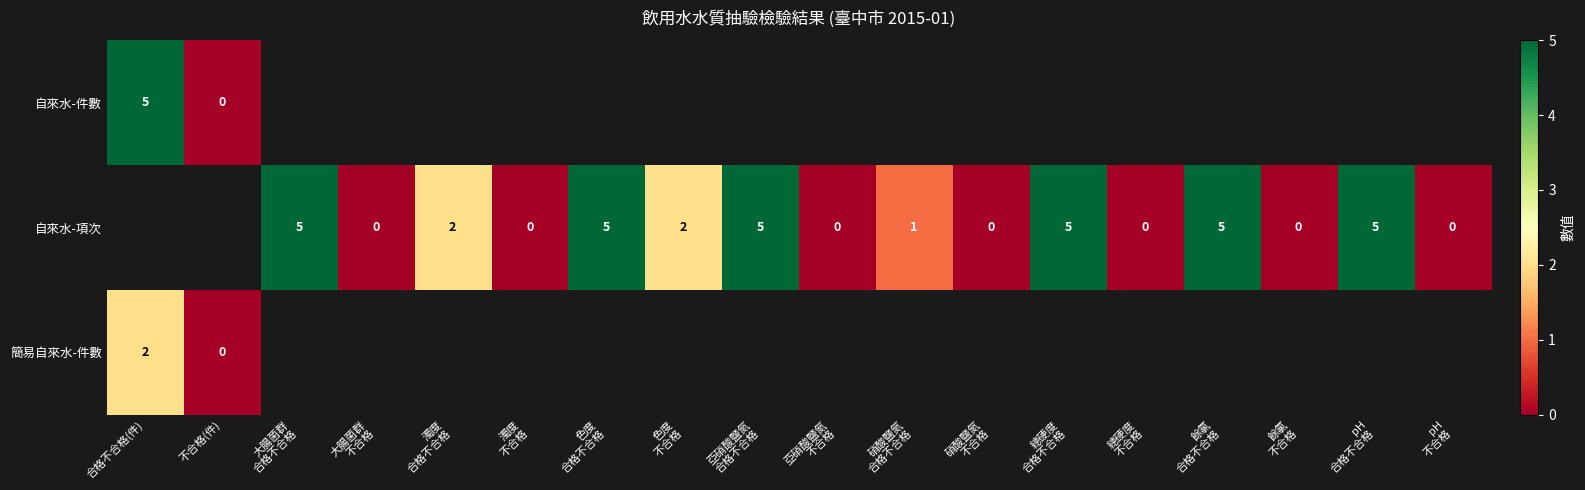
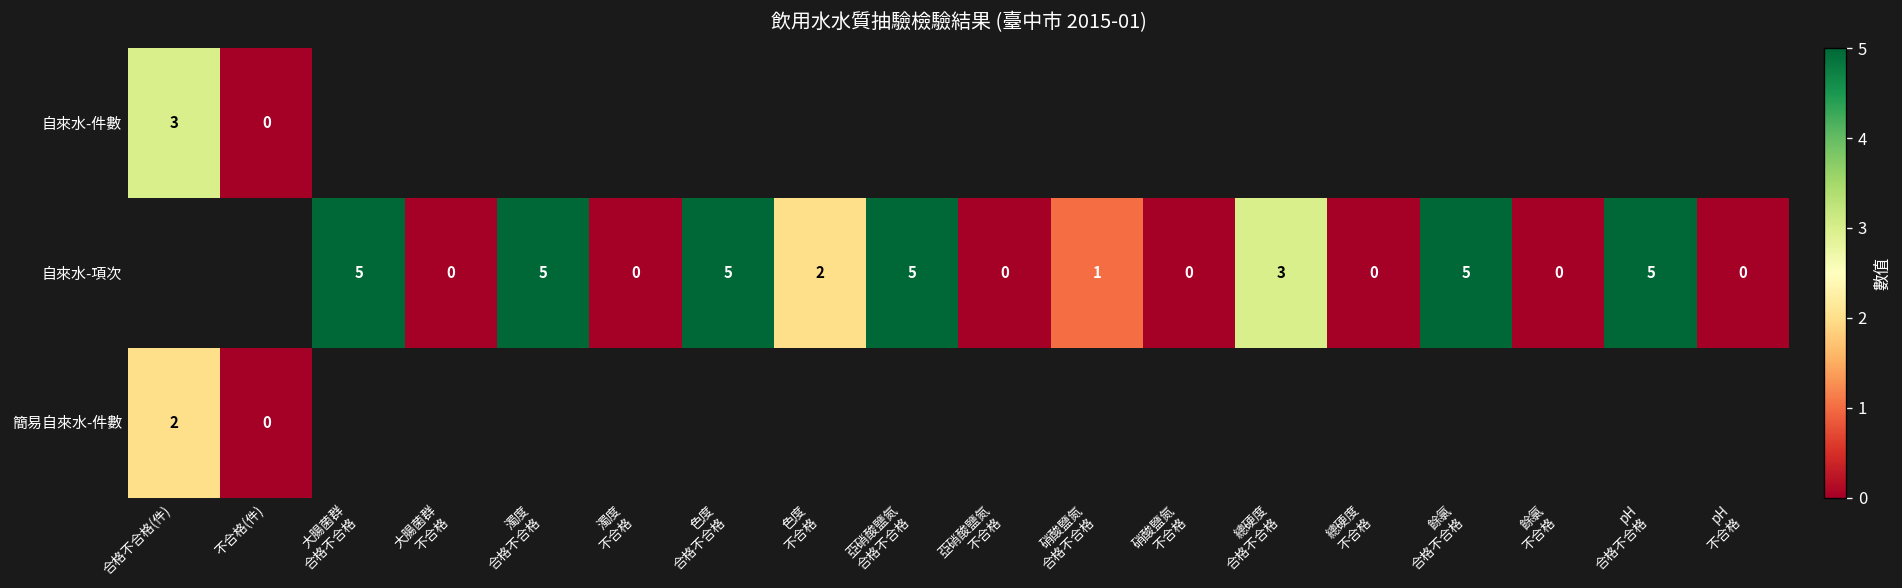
  {
    "自來水-件數": {
-     "合格不合格(件)": 5,
+     "合格不合格(件)": 3,
      "不合格(件)": 0
    },
    "自來水-項次": {
      "大腸菌群 合格不合格": 5,
      "大腸菌群 不合格": 0,
-     "濁度 合格不合格": 2,
+     "濁度 合格不合格": 5,
      "濁度 不合格": 0,
      "色度 合格不合格": 5,
      "色度 不合格": 2,
      "亞硝酸鹽氮 合格不合格": 5,
      "亞硝酸鹽氮 不合格": 0,
      "硝酸鹽氮 合格不合格": 1,
      "硝酸鹽氮 不合格": 0,
-     "總硬度 合格不合格": 5,
+     "總硬度 合格不合格": 3,
      "總硬度 不合格": 0,
      "餘氯 合格不合格": 5,
      "餘氯 不合格": 0,
      "pH 合格不合格": 5,
      "pH 不合格": 0
    },
    "簡易自來水-件數": {
      "合格不合格(件)": 2,
      "不合格(件)": 0
    }
  }
